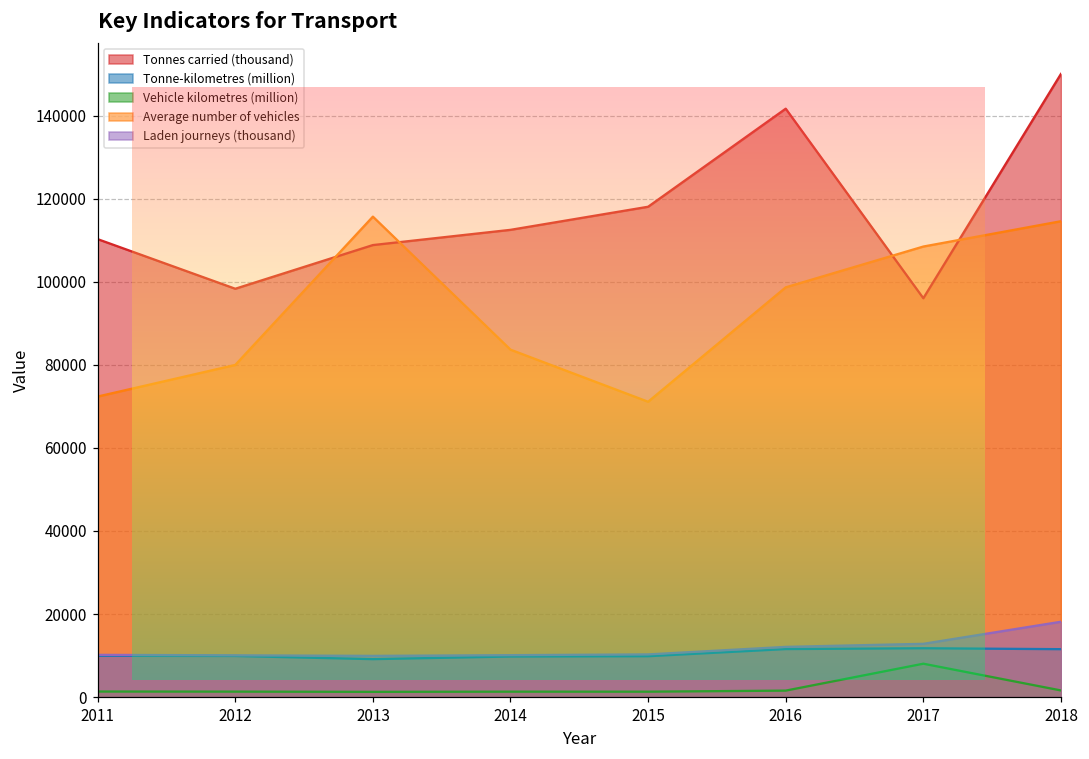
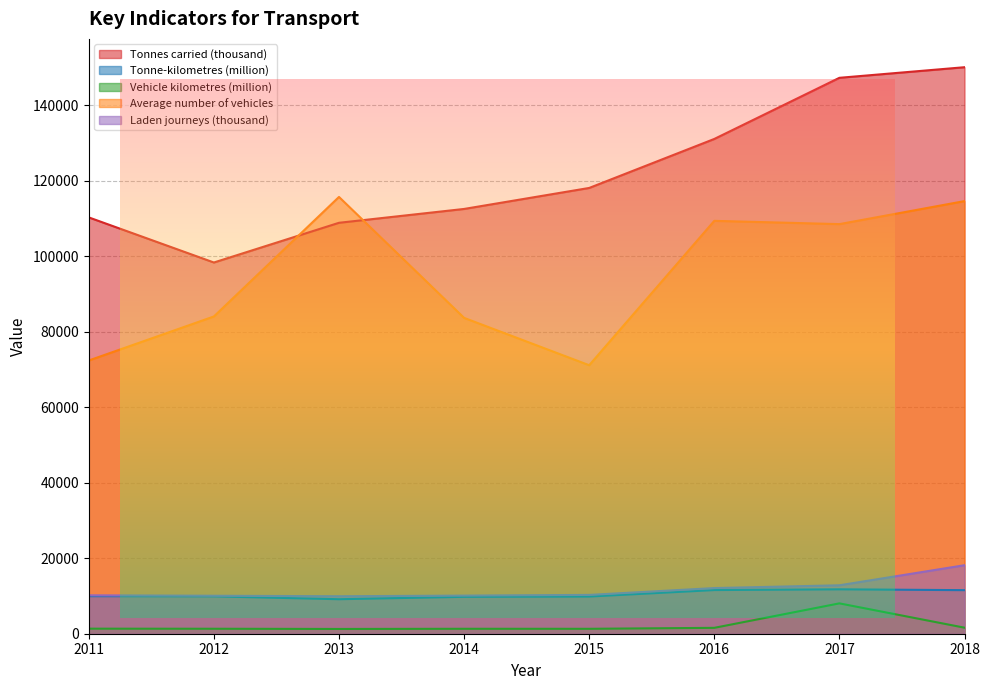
  {
    "Tonnes carried (thousand)": {
      "2011": 110000,
      "2012": 98000,
      "2013": 109000,
      "2014": 112000,
      "2015": 118000,
-     "2016": 142000,
-     "2017": 96000,
+     "2016": 131000,
+     "2017": 147000,
      "2018": 150000
    },
    "Tonne-kilometres (million)": {
      "2013": 9000,
      "2017": 12000,
      "2018": 12000
    },
    "Vehicle kilometres (million)": {
      "2011": 1000,
      "2012": 1000,
      "2013": 1000,
      "2014": 1000,
      "2015": 1000,
      "2016": 2000,
      "2017": 8000,
      "2018": 2000
    },
    "Average number of vehicles": {
      "2011": 72000,
-     "2012": 80000,
+     "2012": 84000,
      "2013": 116000,
      "2014": 84000,
      "2015": 71000,
-     "2016": 99000,
+     "2016": 109000,
      "2017": 108000,
      "2018": 115000
    },
    "Laden journeys (thousand)": {
      "2013": 10000,
      "2017": 13000,
      "2018": 18000
    }
  }
